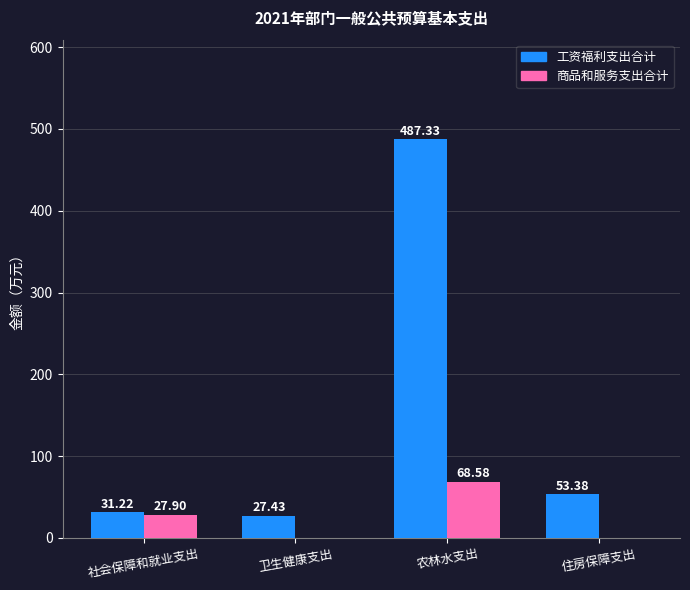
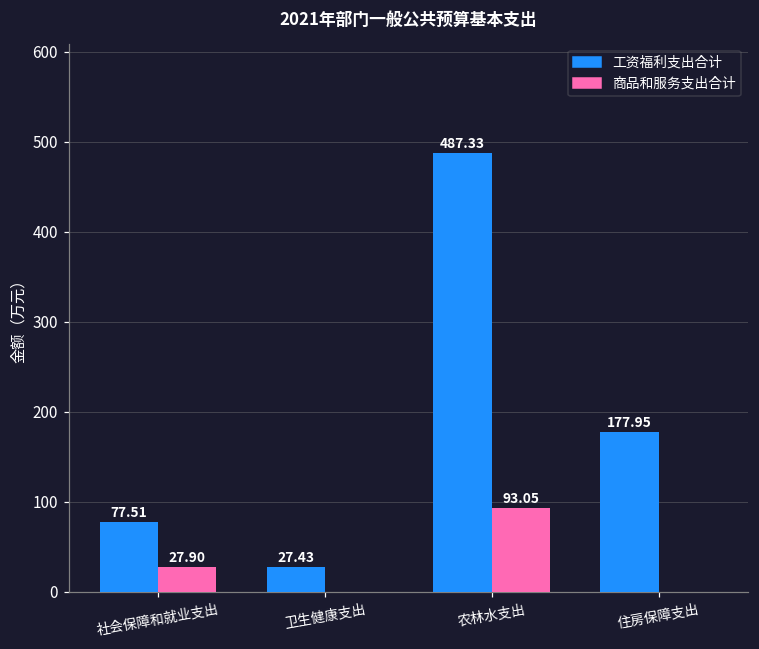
  {
    "工资福利支出合计": {
-     "社会保障和就业支出": 31.22,
+     "社会保障和就业支出": 77.51,
      "卫生健康支出": 27.43,
      "农林水支出": 487.33,
-     "住房保障支出": 53.38
+     "住房保障支出": 177.95
    },
    "商品和服务支出合计": {
      "社会保障和就业支出": 27.90,
-     "农林水支出": 68.58
+     "农林水支出": 93.05
    }
  }
